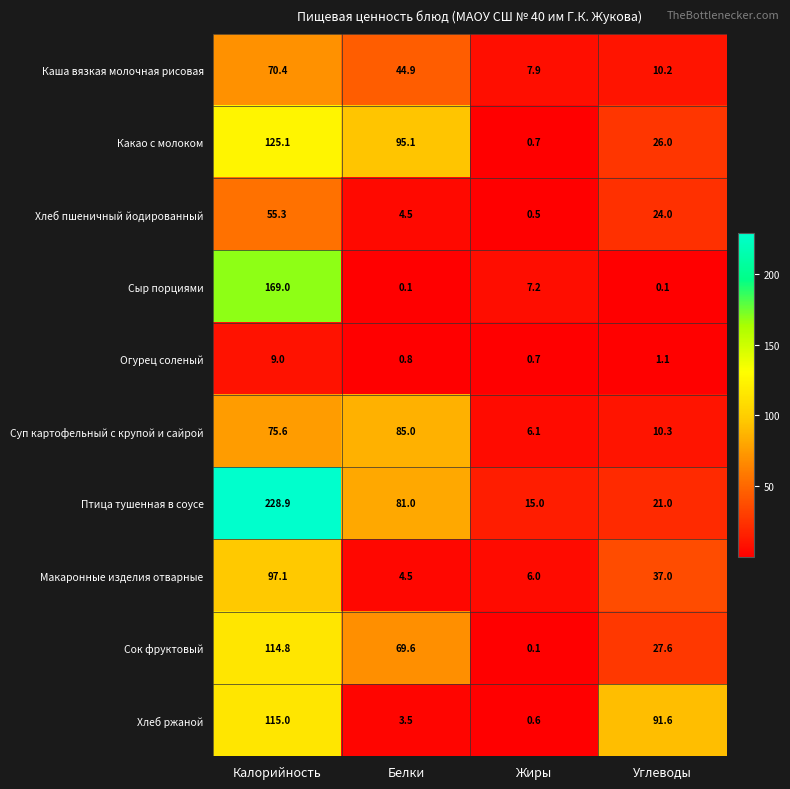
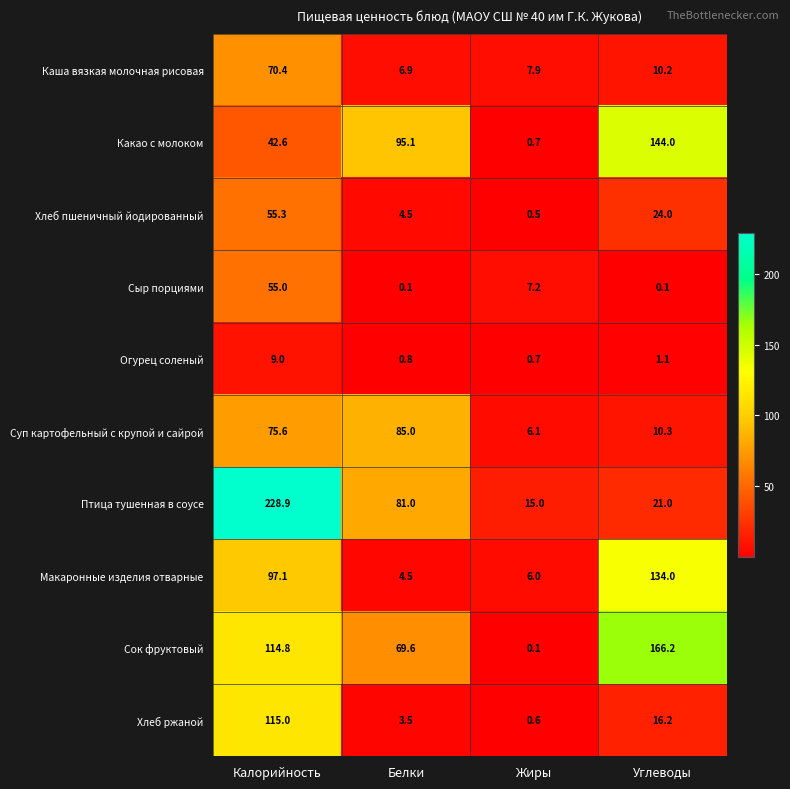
  {
    "Каша вязкая молочная рисовая": {
      "Калорийность": 70.4,
-     "Белки": 44.9,
+     "Белки": 6.9,
      "Жиры": 7.9,
      "Углеводы": 10.2
    },
    "Какао с молоком": {
-     "Калорийность": 125.1,
+     "Калорийность": 42.6,
      "Белки": 95.1,
      "Жиры": 0.7,
-     "Углеводы": 26.0
+     "Углеводы": 144.0
    },
    "Хлеб пшеничный йодированный": {
      "Калорийность": 55.3,
      "Белки": 4.5,
      "Жиры": 0.5,
      "Углеводы": 24.0
    },
    "Сыр порциями": {
-     "Калорийность": 169.0,
+     "Калорийность": 55.0,
      "Белки": 0.1,
      "Жиры": 7.2,
      "Углеводы": 0.1
    },
    "Огурец соленый": {
      "Калорийность": 9.0,
      "Белки": 0.8,
      "Жиры": 0.7,
      "Углеводы": 1.1
    },
    "Суп картофельный с крупой и сайрой": {
      "Калорийность": 75.6,
      "Белки": 85.0,
      "Жиры": 6.1,
      "Углеводы": 10.3
    },
    "Птица тушенная в соусе": {
      "Калорийность": 228.9,
      "Белки": 81.0,
      "Жиры": 15.0,
      "Углеводы": 21.0
    },
    "Макаронные изделия отварные": {
      "Калорийность": 97.1,
      "Белки": 4.5,
      "Жиры": 6.0,
-     "Углеводы": 37.0
+     "Углеводы": 134.0
    },
    "Сок фруктовый": {
      "Калорийность": 114.8,
      "Белки": 69.6,
      "Жиры": 0.1,
-     "Углеводы": 27.6
+     "Углеводы": 166.2
    },
    "Хлеб ржаной": {
      "Калорийность": 115.0,
      "Белки": 3.5,
      "Жиры": 0.6,
-     "Углеводы": 91.6
+     "Углеводы": 16.2
    }
  }
